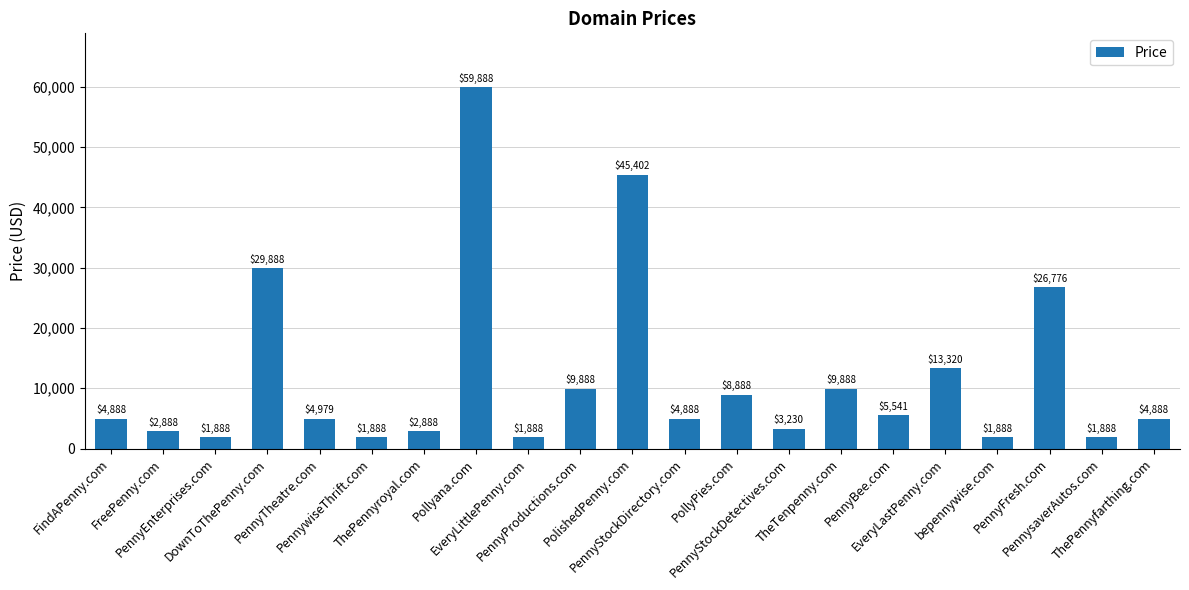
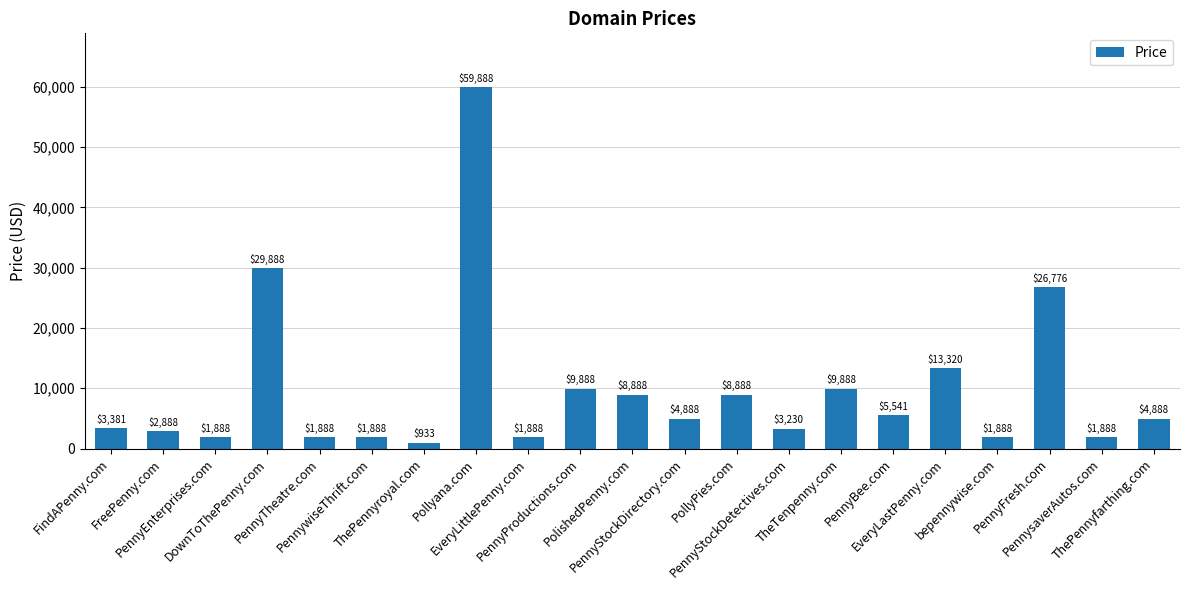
  {
-   "FindAPenny.com": "$4,888",
+   "FindAPenny.com": "$3,381",
    "FreePenny.com": "$2,888",
    "PennyEnterprises.com": "$1,888",
    "DownToThePenny.com": "$29,888",
-   "PennyTheatre.com": "$4,979",
+   "PennyTheatre.com": "$1,888",
    "PennywiseThrift.com": "$1,888",
-   "ThePennyroyal.com": "$2,888",
+   "ThePennyroyal.com": "$933",
    "Pollyana.com": "$59,888",
    "EveryLittlePenny.com": "$1,888",
    "PennyProductions.com": "$9,888",
-   "PolishedPenny.com": "$45,402",
+   "PolishedPenny.com": "$8,888",
    "PennyStockDirectory.com": "$4,888",
    "PollyPies.com": "$8,888",
    "PennyStockDetectives.com": "$3,230",
    "TheTenpenny.com": "$9,888",
    "PennyBee.com": "$5,541",
    "EveryLastPenny.com": "$13,320",
    "bepennywise.com": "$1,888",
    "PennyFresh.com": "$26,776",
    "PennysaverAutos.com": "$1,888",
    "ThePennyfarthing.com": "$4,888"
  }
